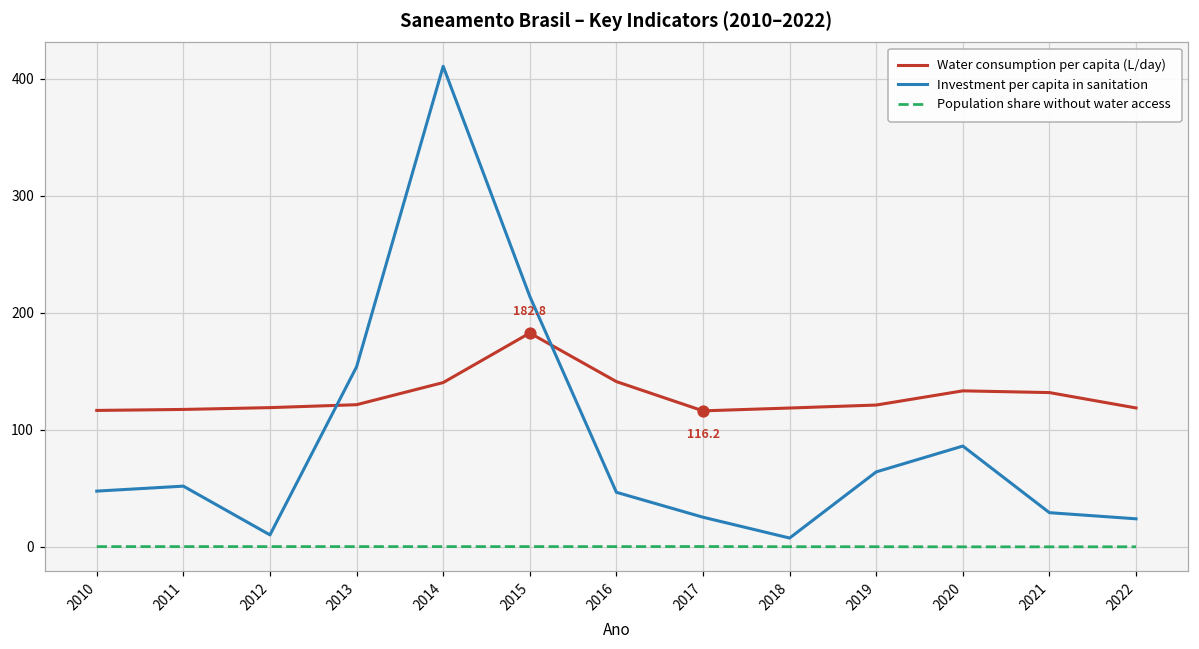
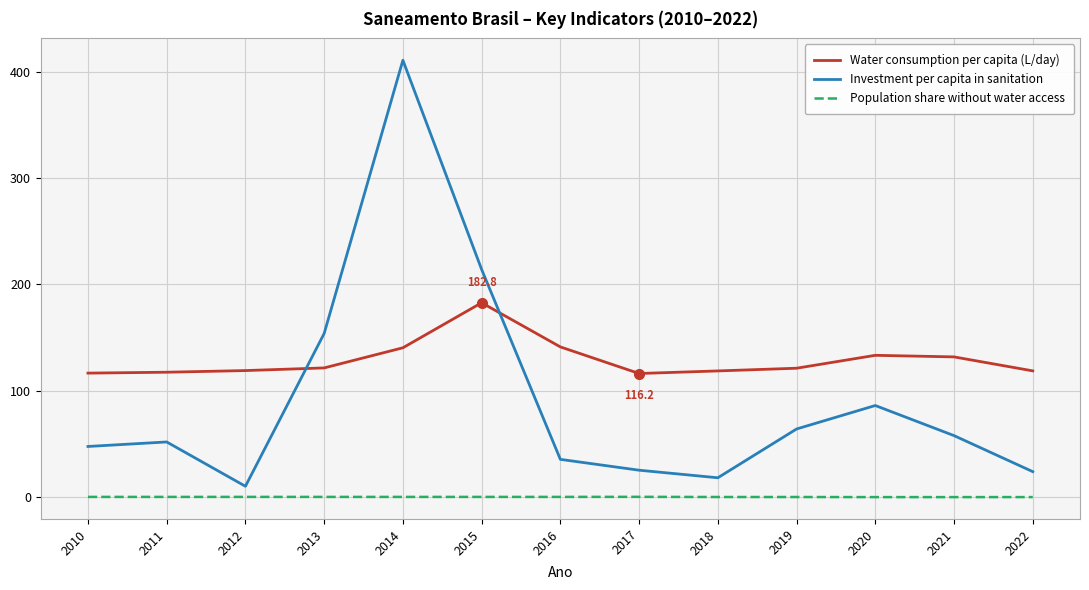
  {
    "Investment per capita in sanitation": {
      "2010": 48,
      "2011": 52,
      "2012": 10,
      "2013": 154,
      "2014": 411,
-     "2016": 47,
+     "2016": 35,
      "2017": 25,
-     "2018": 8,
+     "2018": 18,
      "2019": 64,
      "2020": 86,
-     "2021": 29,
+     "2021": 58,
      "2022": 24
    },
    "Population share without water access": {
      "2010": 0,
      "2011": 0,
      "2012": 0,
      "2013": 0,
      "2014": 0,
      "2015": 0,
      "2016": 0,
      "2017": 0,
      "2018": 0,
      "2019": 0,
      "2020": 0,
      "2021": 0,
      "2022": 0
    }
  }
